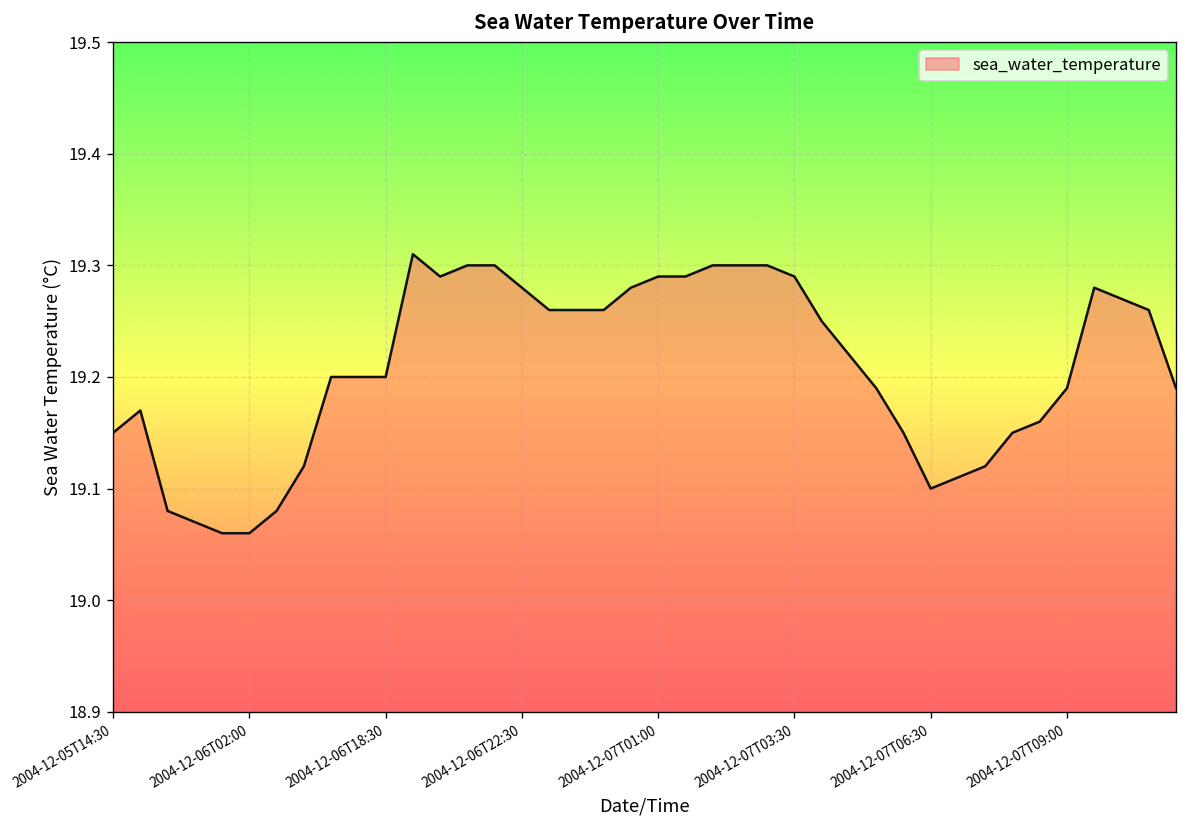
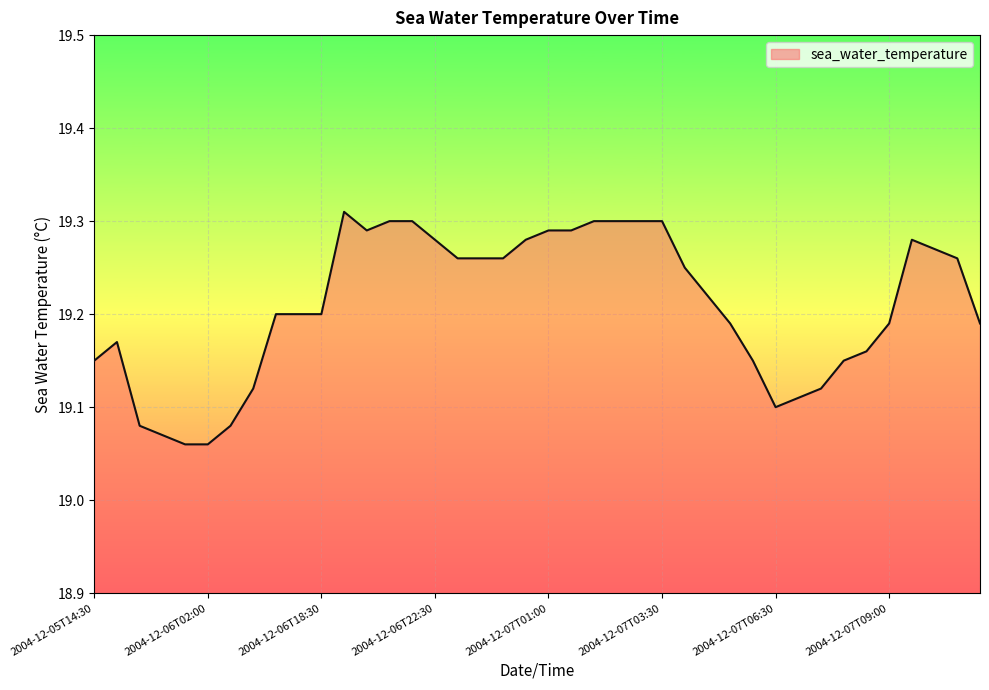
  {
    "2004-12-05T14:30": 19.15,
    "2004-12-06T02:00": 19.06,
    "2004-12-06T18:30": 19.20,
    "2004-12-06T22:30": 19.28,
    "2004-12-07T01:00": 19.29,
-   "2004-12-07T03:30": 19.29,
+   "2004-12-07T03:30": 19.30,
    "2004-12-07T06:30": 19.10,
    "2004-12-07T09:00": 19.19
  }
